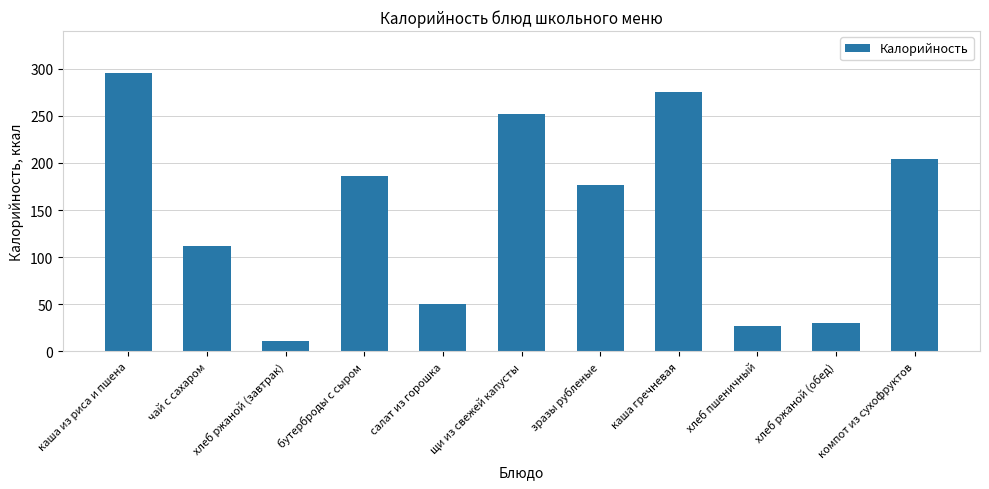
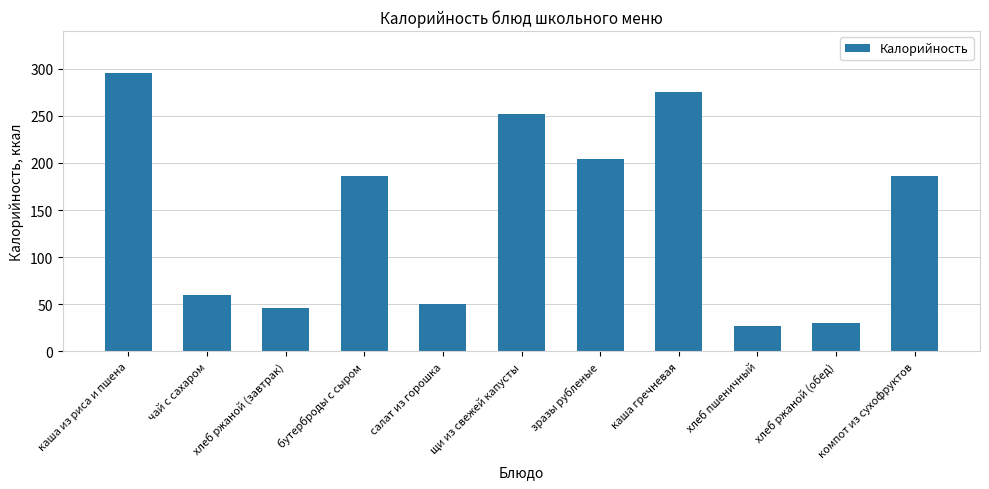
  {
    "каша из риса и пшена": 300,
-   "чай с сахаром": 110,
-   "хлеб ржаной (завтрак)": 10,
+   "чай с сахаром": 60,
+   "хлеб ржаной (завтрак)": 50,
    "бутерброды с сыром": 190,
    "салат из горошка": 50,
    "щи из свежей капусты": 250,
-   "зразы рубленые": 180,
+   "зразы рубленые": 200,
    "каша гречневая": 280,
    "хлеб пшеничный": 30,
    "хлеб ржаной (обед)": 30,
-   "компот из сухофруктов": 200
+   "компот из сухофруктов": 190
  }
